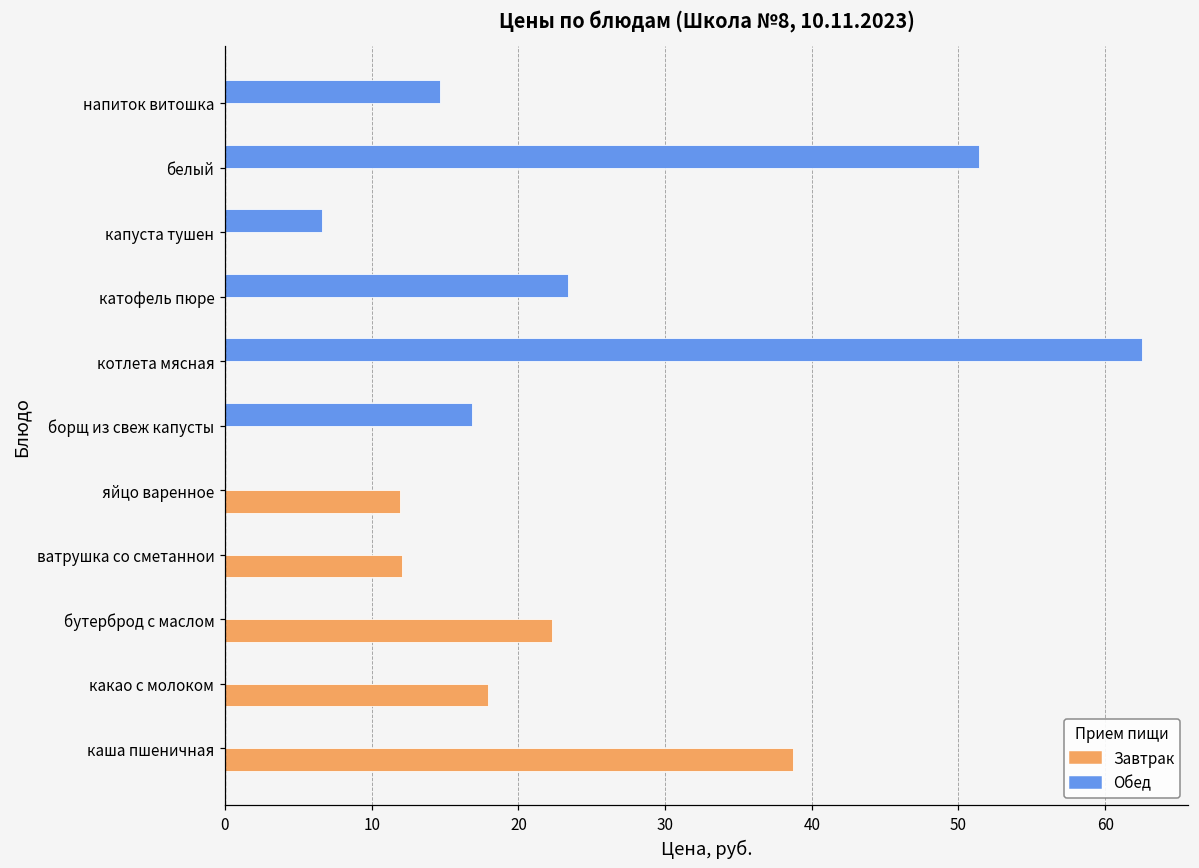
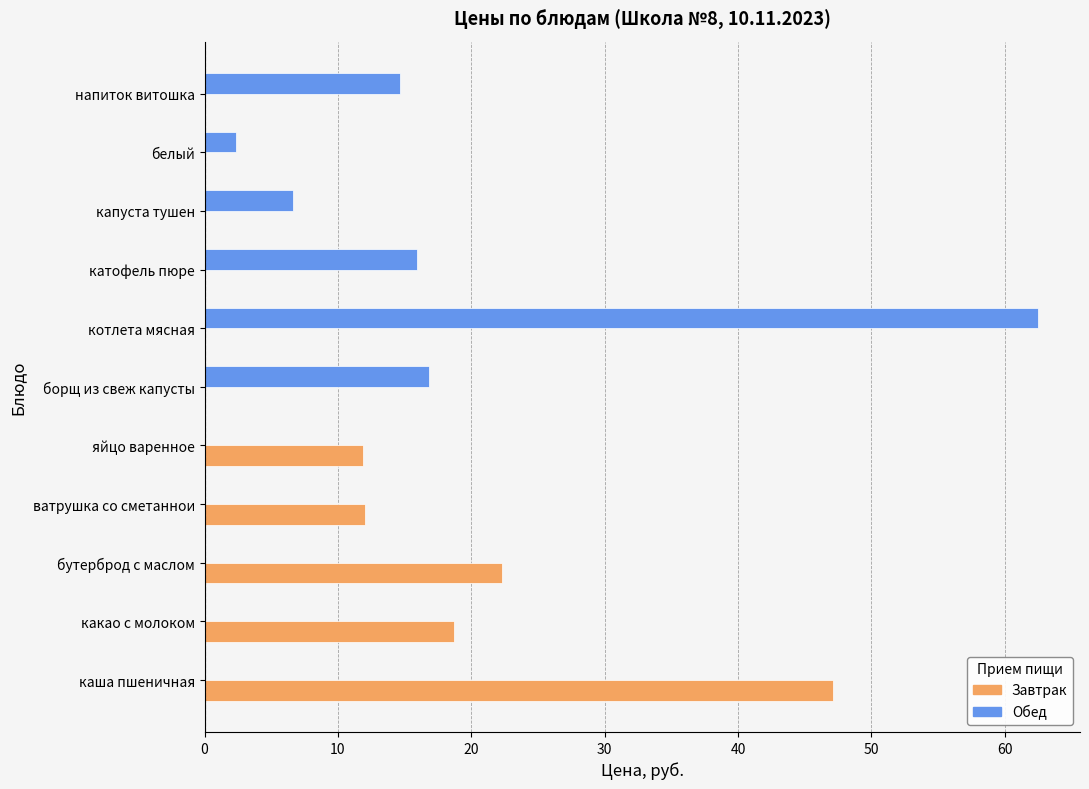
  {
    "Завтрак": {
      "напиток витошка": 0.0,
      "белый": 0.0,
      "капуста тушен": 0.0,
      "катофель пюре": 0.0,
      "котлета мясная": 0.0,
      "борщ из свеж капусты": 0.0,
      "яйцо варенное": 11.9,
      "ватрушка со сметаннои": 12.1,
      "бутерброд с маслом": 22.3,
-     "какао с молоком": 17.9,
-     "каша пшеничная": 38.8
+     "какао с молоком": 18.7,
+     "каша пшеничная": 47.1
    },
    "Обед": {
      "напиток витошка": 14.7,
-     "белый": 51.4,
+     "белый": 2.4,
      "капуста тушен": 6.6,
-     "катофель пюре": 23.4,
+     "катофель пюре": 16.0,
      "котлета мясная": 62.5,
      "борщ из свеж капусты": 16.9,
      "яйцо варенное": 0.0,
      "ватрушка со сметаннои": 0.0,
      "бутерброд с маслом": 0.0,
      "какао с молоком": 0.0,
      "каша пшеничная": 0.0
    }
  }
